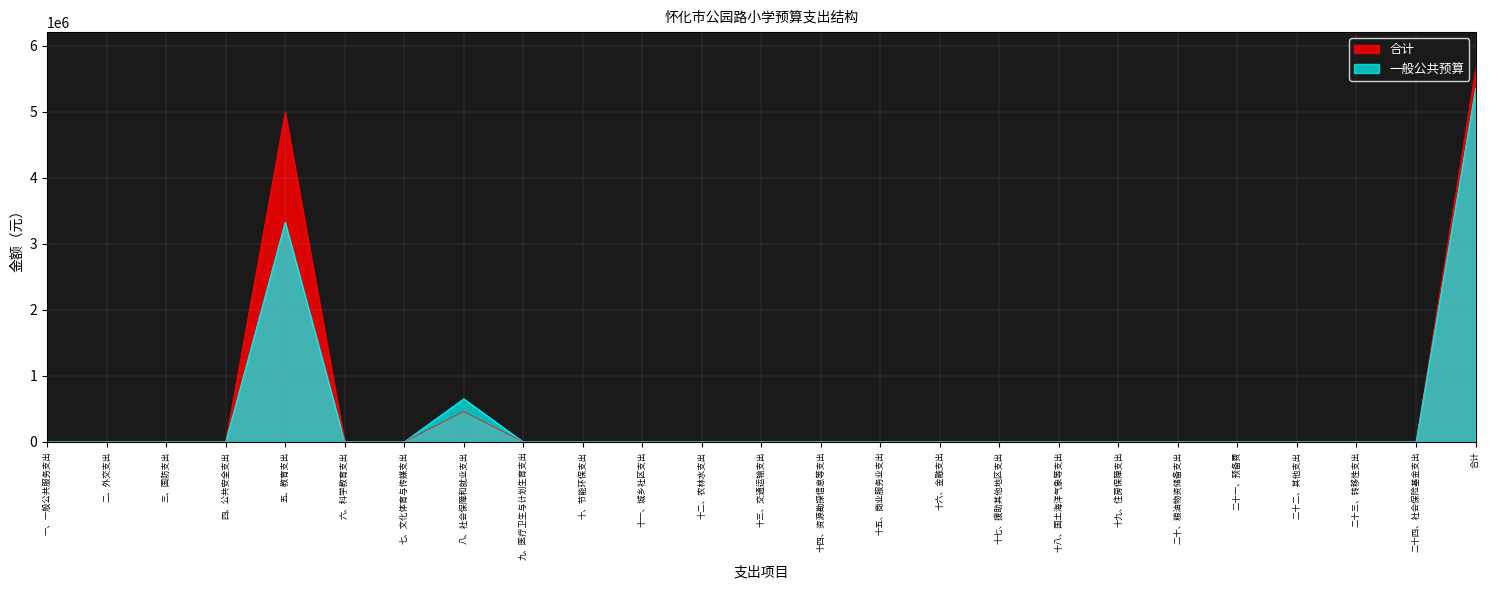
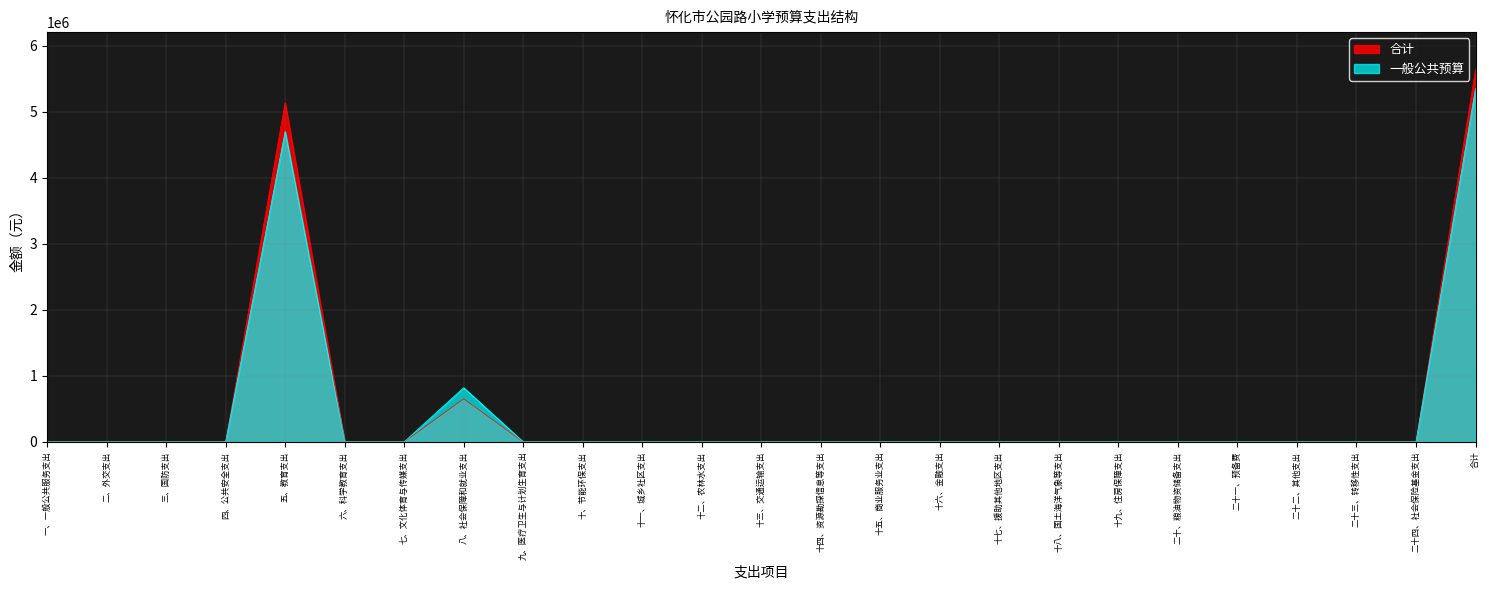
  {
    "合计": {
-     "五、教育支出": 5000000,
-     "八、社会保障和就业支出": 500000,
+     "五、教育支出": 5100000,
+     "八、社会保障和就业支出": 700000,
      "合计": 5600000
    },
    "一般公共预算": {
-     "五、教育支出": 3300000,
-     "八、社会保障和就业支出": 700000,
+     "五、教育支出": 4700000,
+     "八、社会保障和就业支出": 800000,
      "合计": 5400000
    }
  }
